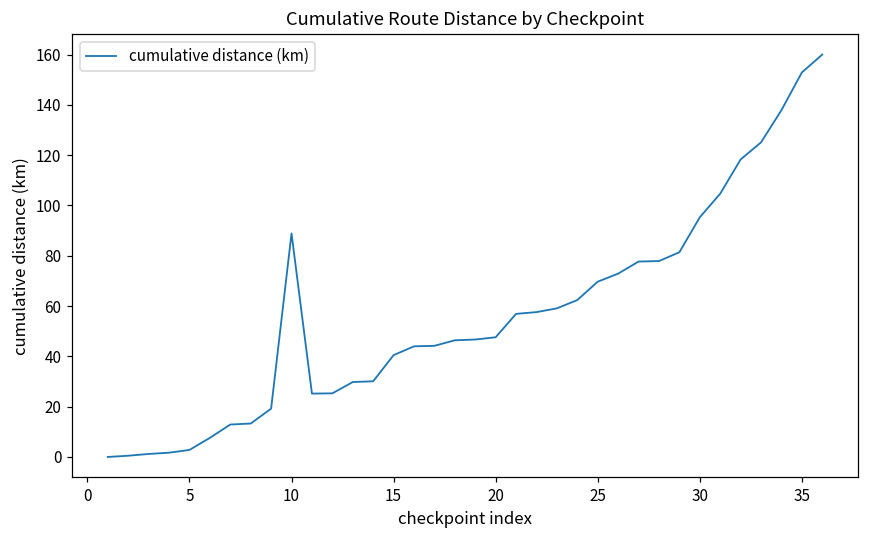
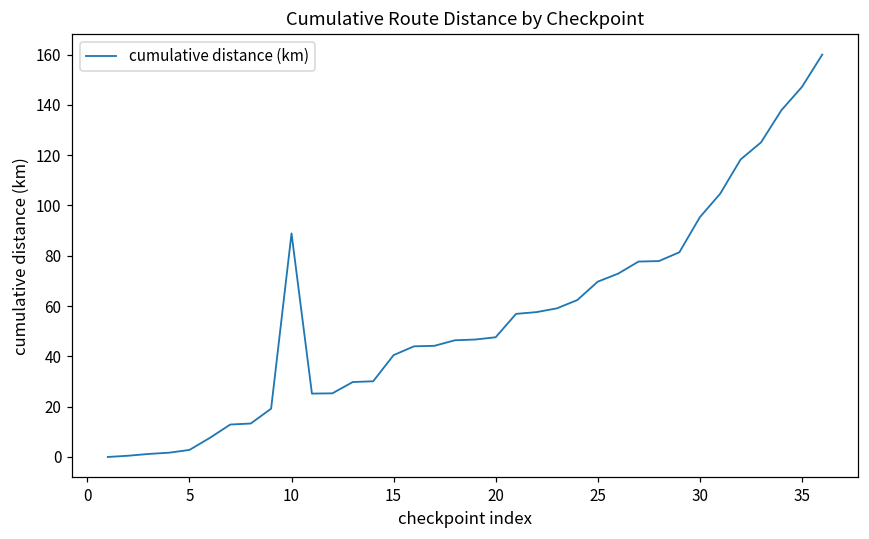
  {
    "5": 3,
    "10": 89,
    "15": 41,
    "20": 48,
    "25": 70,
    "30": 95,
-   "35": 153
+   "35": 147
  }
